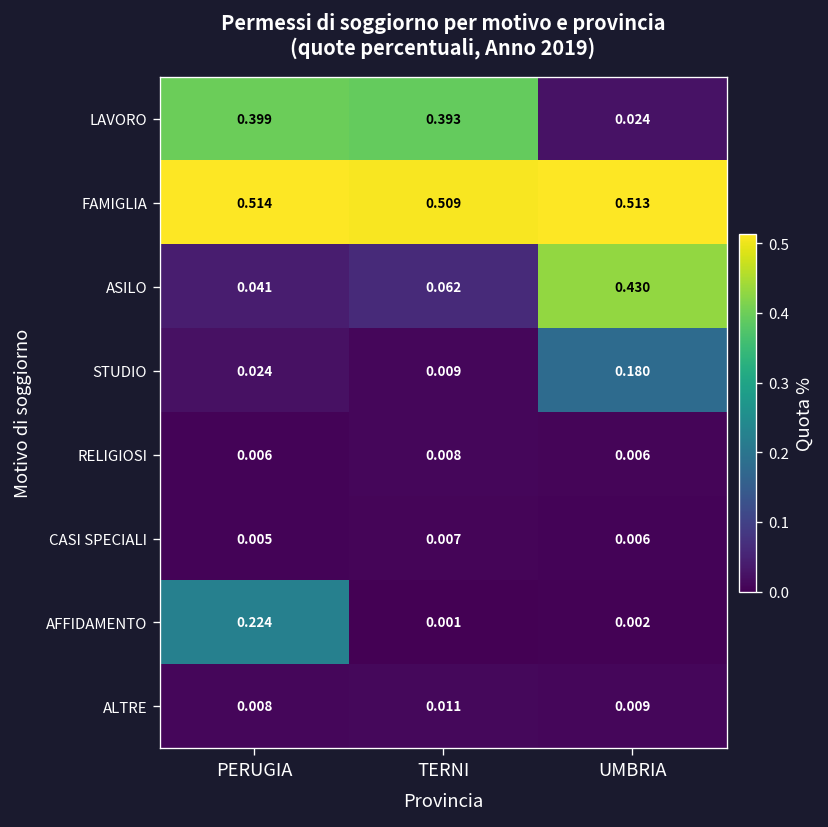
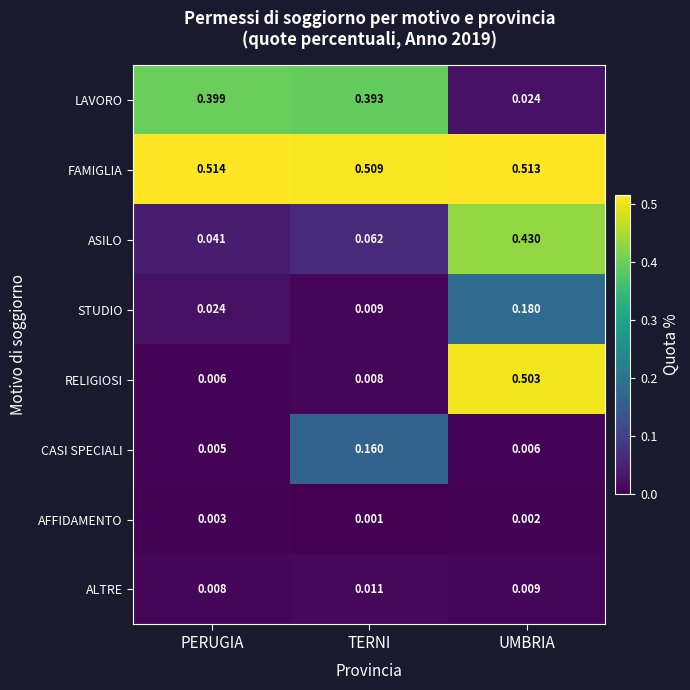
  {
    "LAVORO": {
      "PERUGIA": 0.399,
      "TERNI": 0.393,
      "UMBRIA": 0.024
    },
    "FAMIGLIA": {
      "PERUGIA": 0.514,
      "TERNI": 0.509,
      "UMBRIA": 0.513
    },
    "ASILO": {
      "PERUGIA": 0.041,
      "TERNI": 0.062,
      "UMBRIA": 0.430
    },
    "STUDIO": {
      "PERUGIA": 0.024,
      "TERNI": 0.009,
      "UMBRIA": 0.180
    },
    "RELIGIOSI": {
      "PERUGIA": 0.006,
      "TERNI": 0.008,
-     "UMBRIA": 0.006
+     "UMBRIA": 0.503
    },
    "CASI SPECIALI": {
      "PERUGIA": 0.005,
-     "TERNI": 0.007,
+     "TERNI": 0.160,
      "UMBRIA": 0.006
    },
    "AFFIDAMENTO": {
-     "PERUGIA": 0.224,
+     "PERUGIA": 0.003,
      "TERNI": 0.001,
      "UMBRIA": 0.002
    },
    "ALTRE": {
      "PERUGIA": 0.008,
      "TERNI": 0.011,
      "UMBRIA": 0.009
    }
  }
